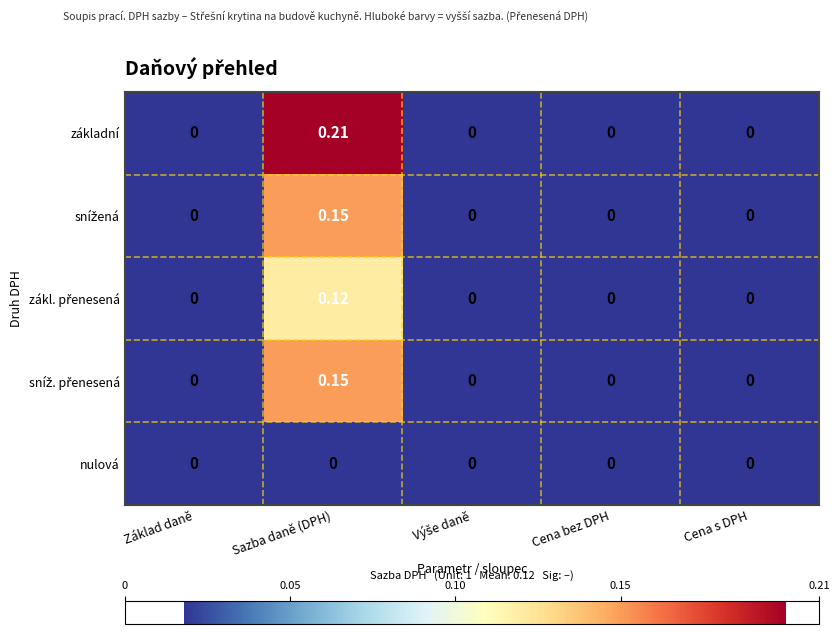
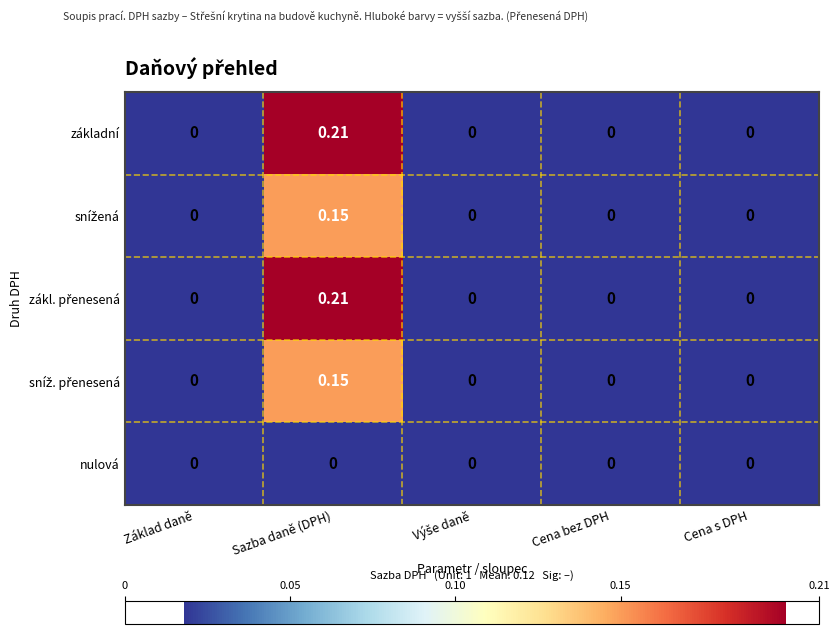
  {
    "základní": {
      "Základ daně": 0,
      "Sazba daně (DPH)": 0.21,
      "Výše daně": 0,
      "Cena bez DPH": 0,
      "Cena s DPH": 0
    },
    "snížená": {
      "Základ daně": 0,
      "Sazba daně (DPH)": 0.15,
      "Výše daně": 0,
      "Cena bez DPH": 0,
      "Cena s DPH": 0
    },
    "zákl. přenesená": {
      "Základ daně": 0,
-     "Sazba daně (DPH)": 0.12,
+     "Sazba daně (DPH)": 0.21,
      "Výše daně": 0,
      "Cena bez DPH": 0,
      "Cena s DPH": 0
    },
    "sníž. přenesená": {
      "Základ daně": 0,
      "Sazba daně (DPH)": 0.15,
      "Výše daně": 0,
      "Cena bez DPH": 0,
      "Cena s DPH": 0
    },
    "nulová": {
      "Základ daně": 0,
      "Sazba daně (DPH)": 0,
      "Výše daně": 0,
      "Cena bez DPH": 0,
      "Cena s DPH": 0
    }
  }
